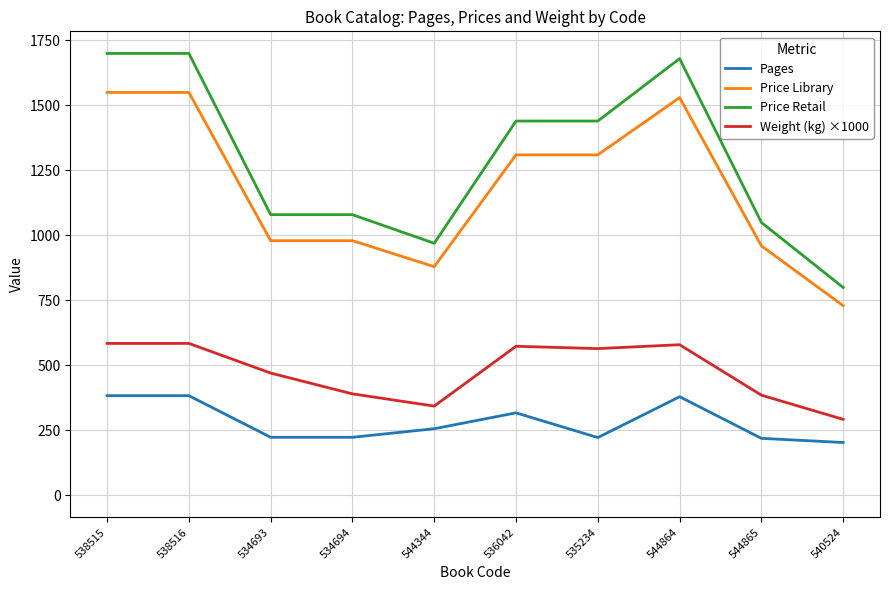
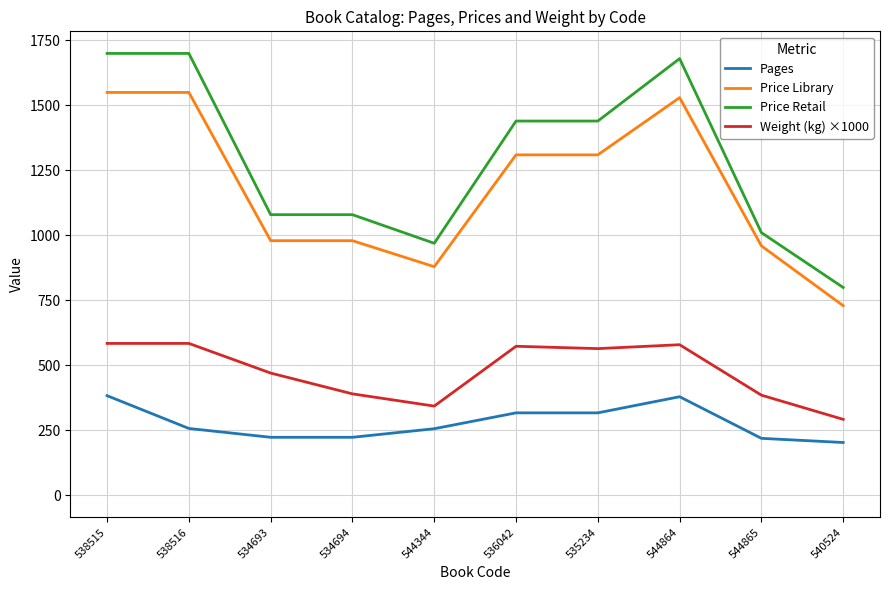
  {
    "Pages": {
      "538515": 380,
-     "538516": 380,
+     "538516": 260,
      "534693": 220,
      "534694": 220,
      "544344": 260,
      "536042": 320,
-     "535234": 220,
+     "535234": 320,
      "544864": 380,
      "544865": 220,
      "540524": 200
    },
    "Price Library": {
      "538515": 1550,
      "538516": 1550,
      "534693": 980,
      "534694": 980,
      "544344": 880,
      "536042": 1310,
      "535234": 1310,
      "544864": 1530,
      "544865": 960,
      "540524": 730
    },
    "Price Retail": {
      "538515": 1700,
      "538516": 1700,
      "534693": 1080,
      "534694": 1080,
      "544344": 970,
      "536042": 1440,
      "535234": 1440,
      "544864": 1680,
-     "544865": 1050,
+     "544865": 1010,
      "540524": 800
    },
    "Weight (kg) ×1000": {
      "538515": 580,
      "538516": 580,
      "534693": 470,
      "534694": 390,
      "544344": 340,
      "536042": 570,
      "535234": 560,
      "544864": 580,
      "544865": 390,
      "540524": 290
    }
  }
